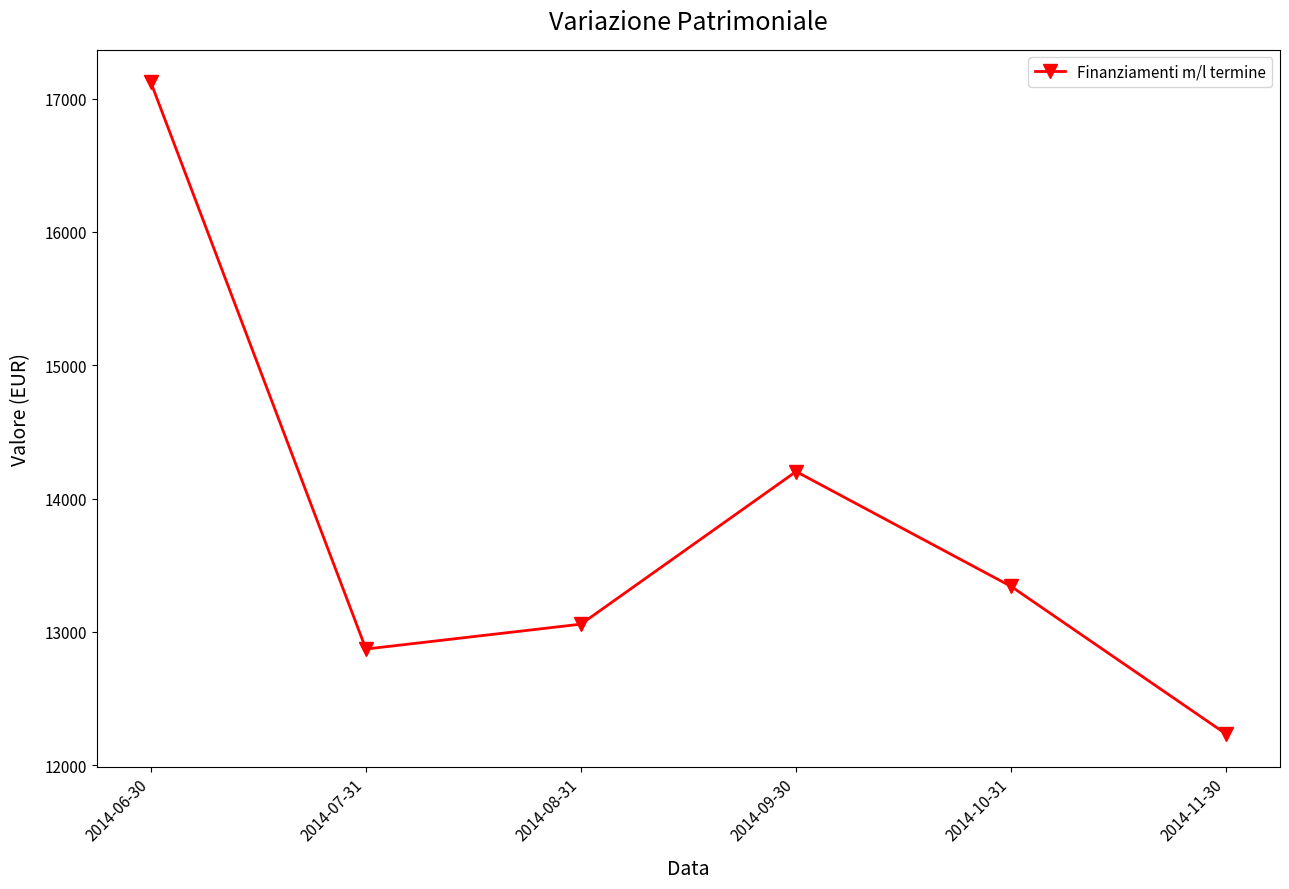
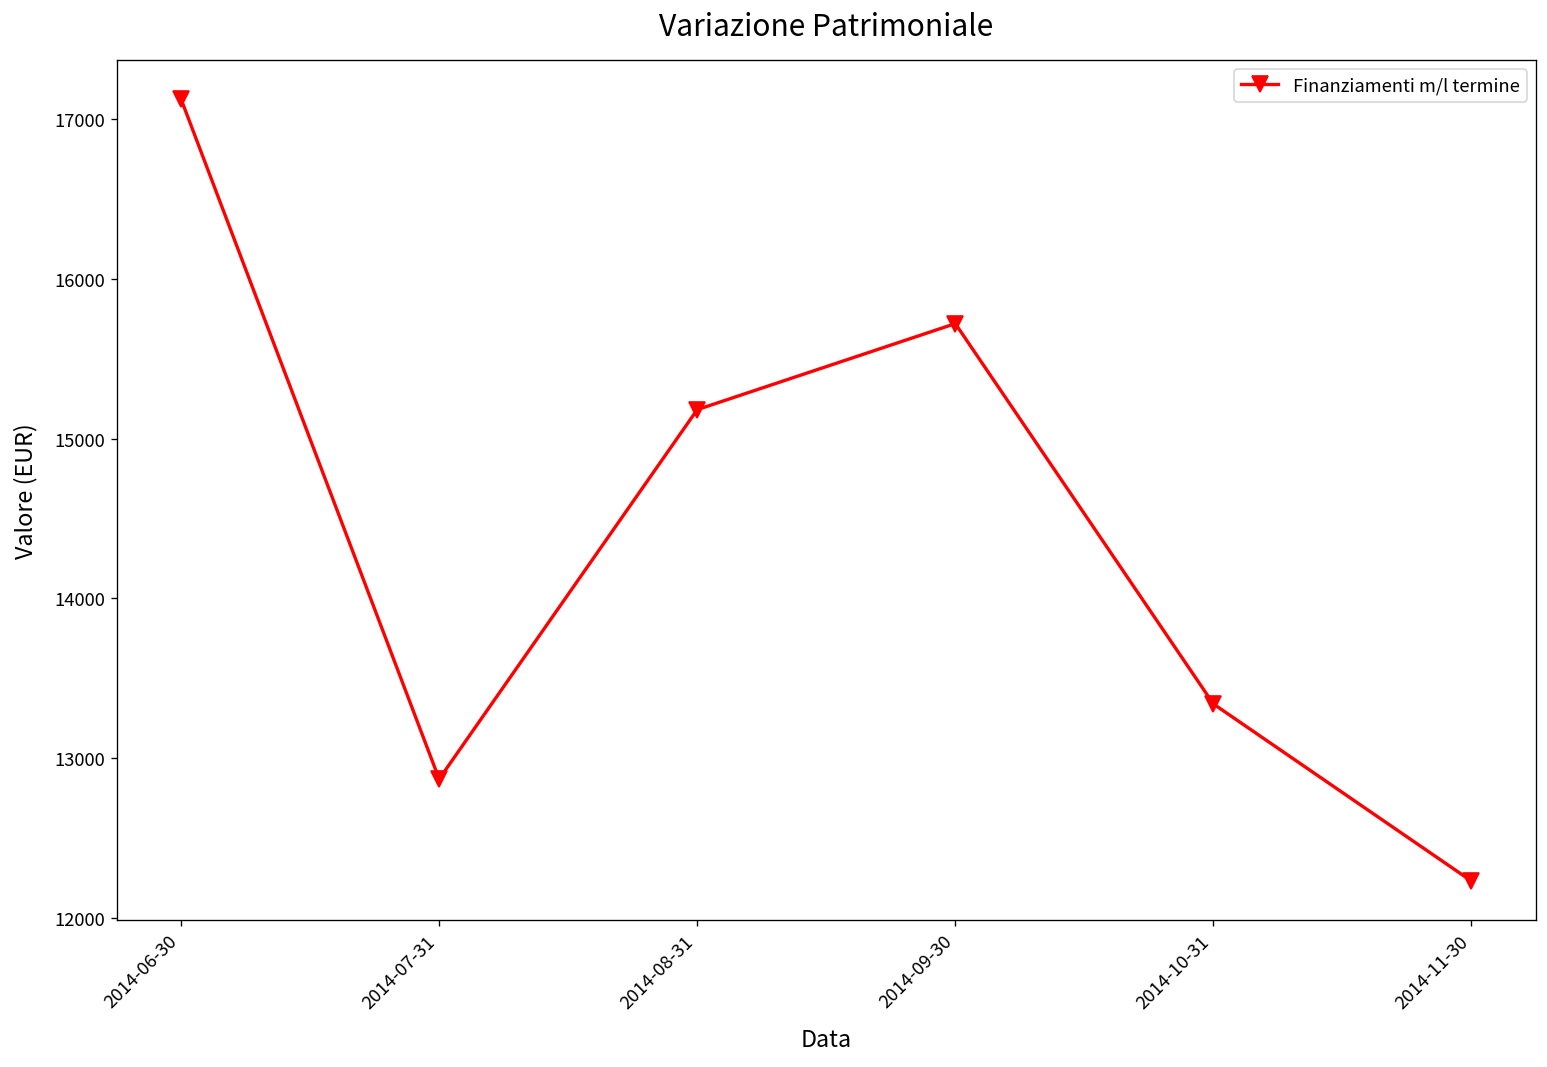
  {
    "2014-06-30": 17120,
    "2014-07-31": 12870,
-   "2014-08-31": 13060,
-   "2014-09-30": 14200,
+   "2014-08-31": 15180,
+   "2014-09-30": 15720,
    "2014-10-31": 13340,
    "2014-11-30": 12230
  }
